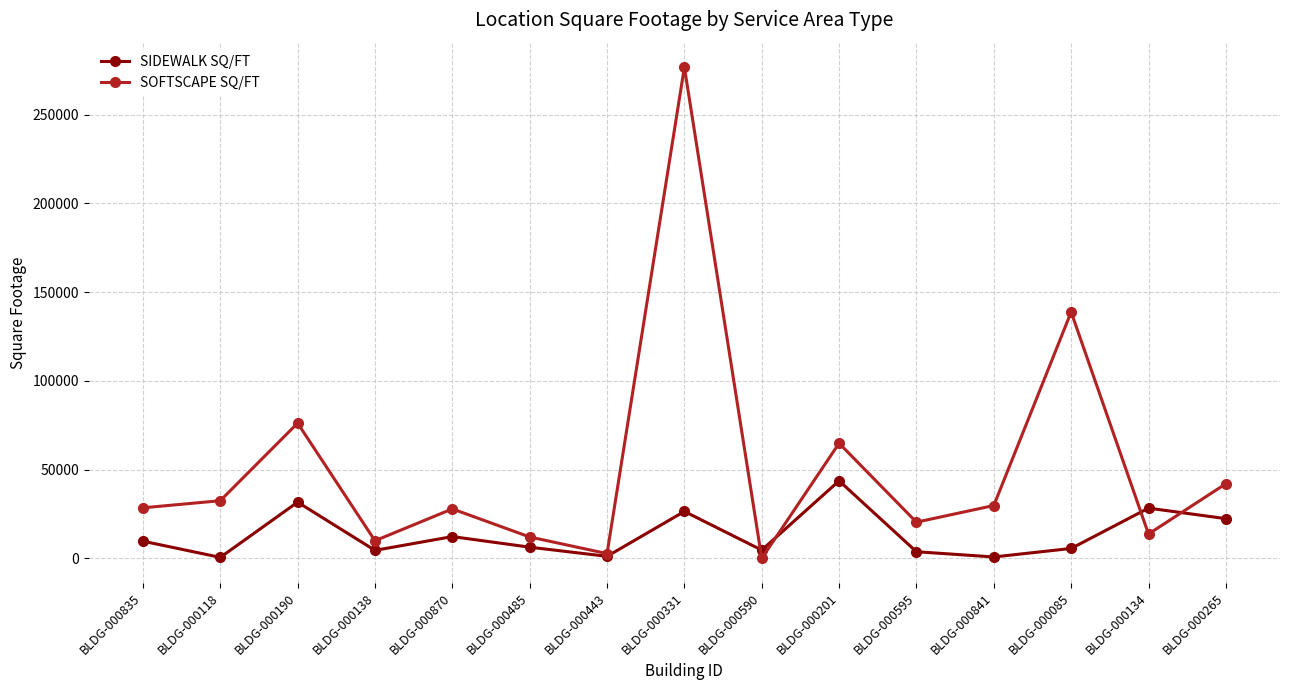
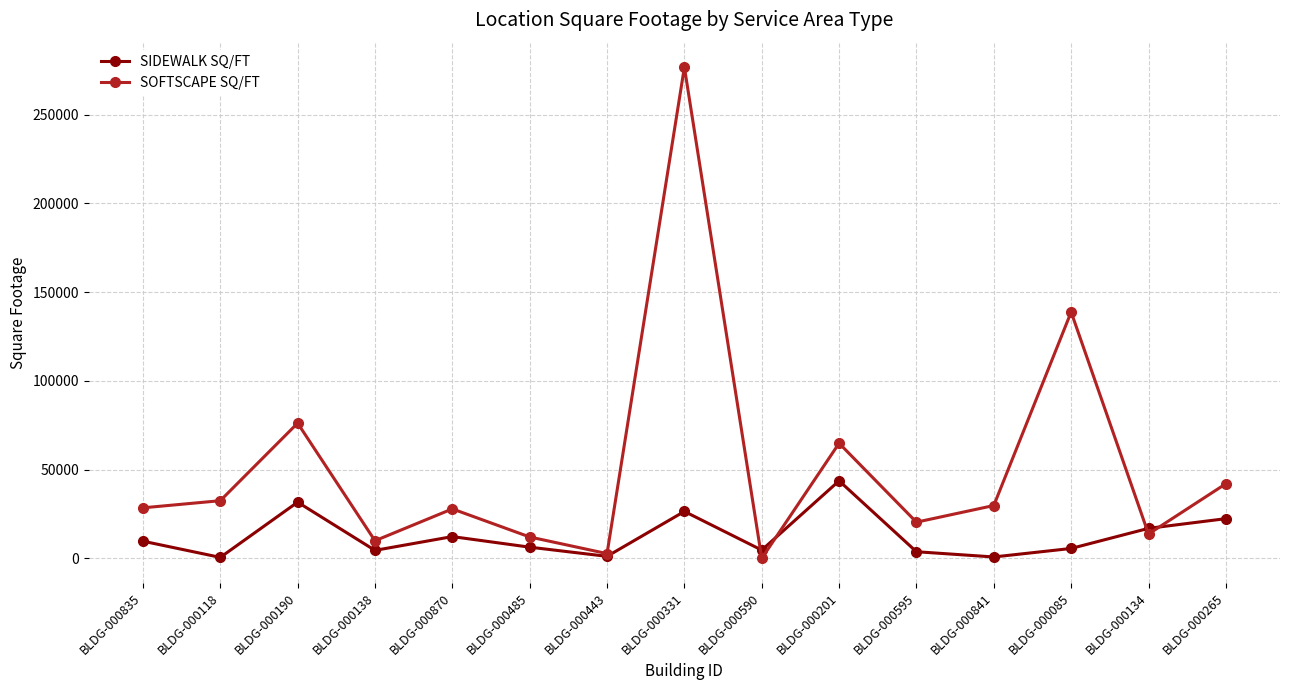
  {
    "SIDEWALK SQ/FT": {
      "BLDG-000835": 10000,
      "BLDG-000118": 1000,
      "BLDG-000190": 32000,
      "BLDG-000138": 5000,
      "BLDG-000870": 12000,
      "BLDG-000485": 6000,
      "BLDG-000443": 1000,
      "BLDG-000331": 26000,
      "BLDG-000590": 5000,
      "BLDG-000201": 44000,
      "BLDG-000595": 4000,
      "BLDG-000841": 1000,
      "BLDG-000085": 6000,
-     "BLDG-000134": 28000,
+     "BLDG-000134": 17000,
      "BLDG-000265": 22000
    },
    "SOFTSCAPE SQ/FT": {
      "BLDG-000835": 28000,
      "BLDG-000118": 33000,
      "BLDG-000190": 76000,
      "BLDG-000138": 10000,
      "BLDG-000870": 28000,
      "BLDG-000485": 12000,
      "BLDG-000443": 3000,
      "BLDG-000331": 277000,
      "BLDG-000590": 0,
      "BLDG-000201": 65000,
      "BLDG-000595": 20000,
      "BLDG-000841": 30000,
      "BLDG-000085": 139000,
      "BLDG-000134": 14000,
      "BLDG-000265": 42000
    }
  }
